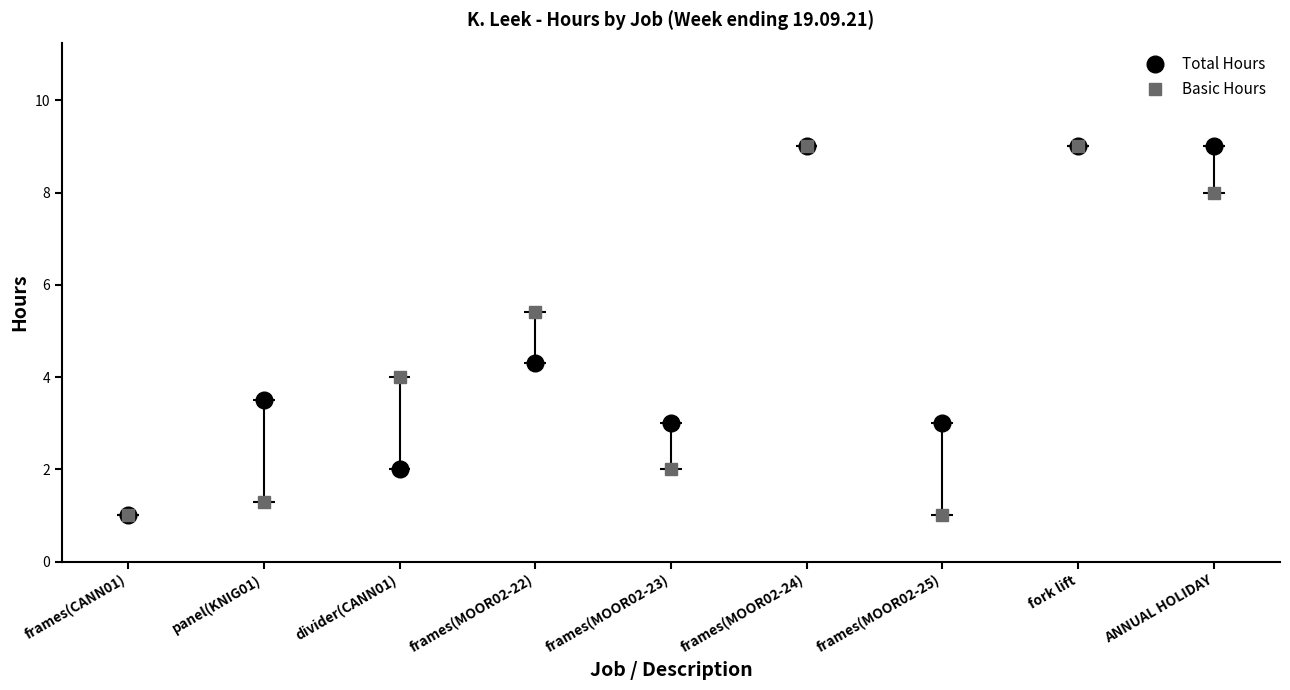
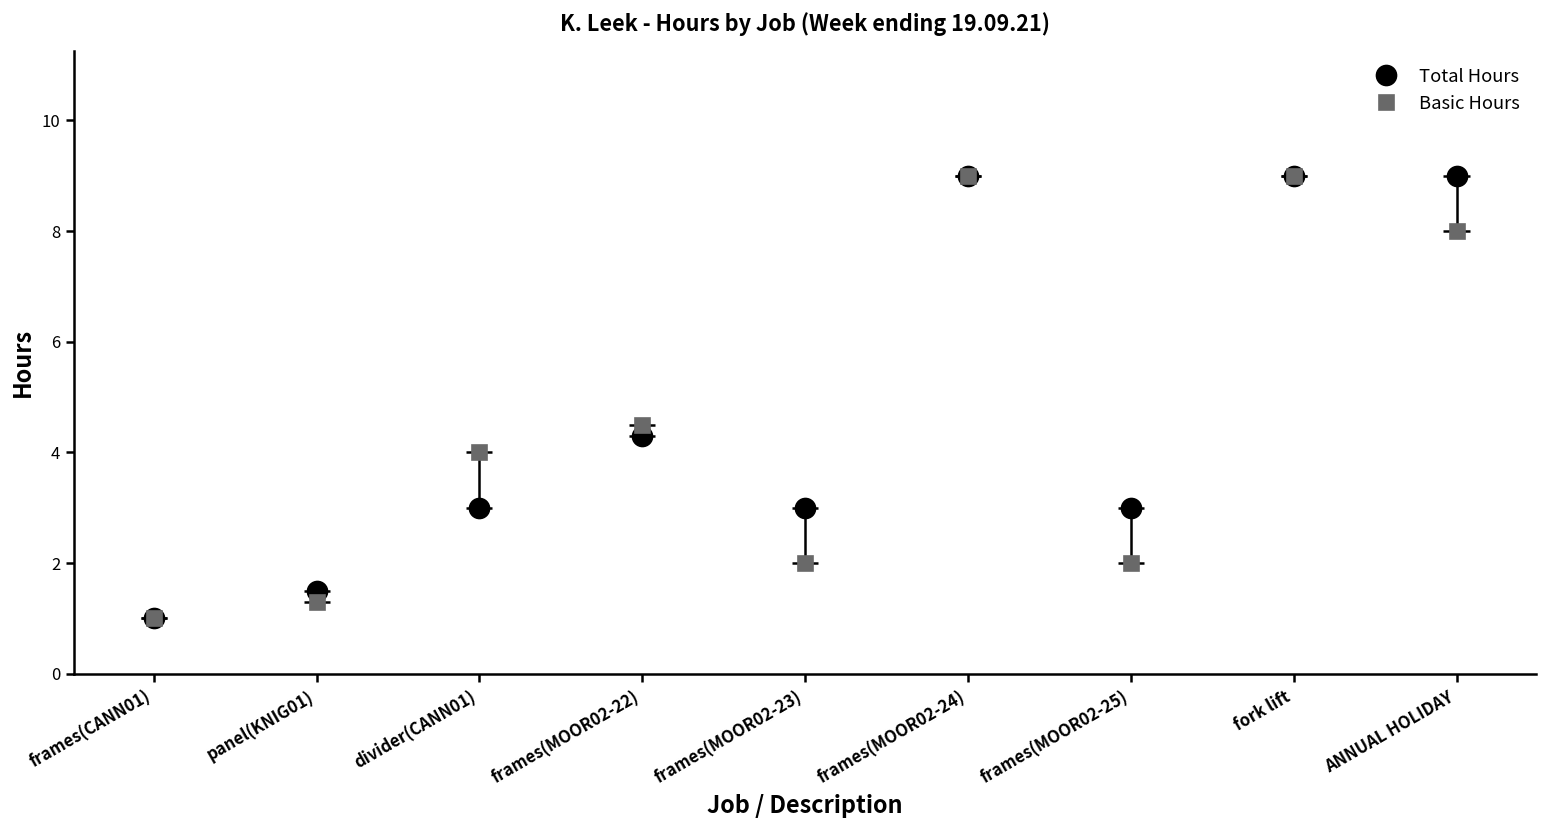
  {
    "Total Hours": {
-     "panel(KNIG01)": 3.5,
-     "divider(CANN01)": 2,
+     "panel(KNIG01)": 1.5,
+     "divider(CANN01)": 3,
      "frames(MOOR02-22)": 4.3,
      "frames(MOOR02-23)": 3.0,
      "frames(MOOR02-25)": 3.0,
      "ANNUAL HOLIDAY": 9.0
    },
    "Basic Hours": {
      "panel(KNIG01)": 1.3,
      "divider(CANN01)": 4.0,
-     "frames(MOOR02-22)": 5.4,
+     "frames(MOOR02-22)": 4.5,
      "frames(MOOR02-23)": 2.0,
-     "frames(MOOR02-25)": 1,
+     "frames(MOOR02-25)": 2,
      "ANNUAL HOLIDAY": 8.0
    }
  }
